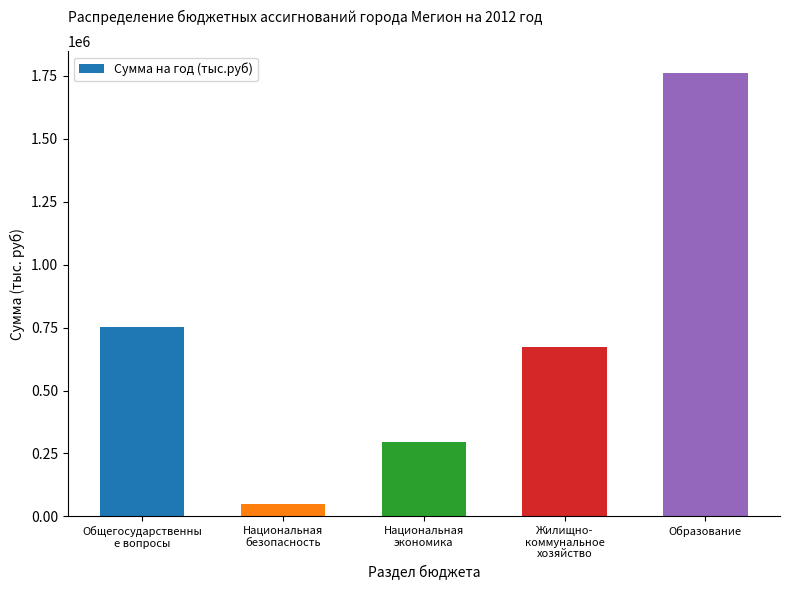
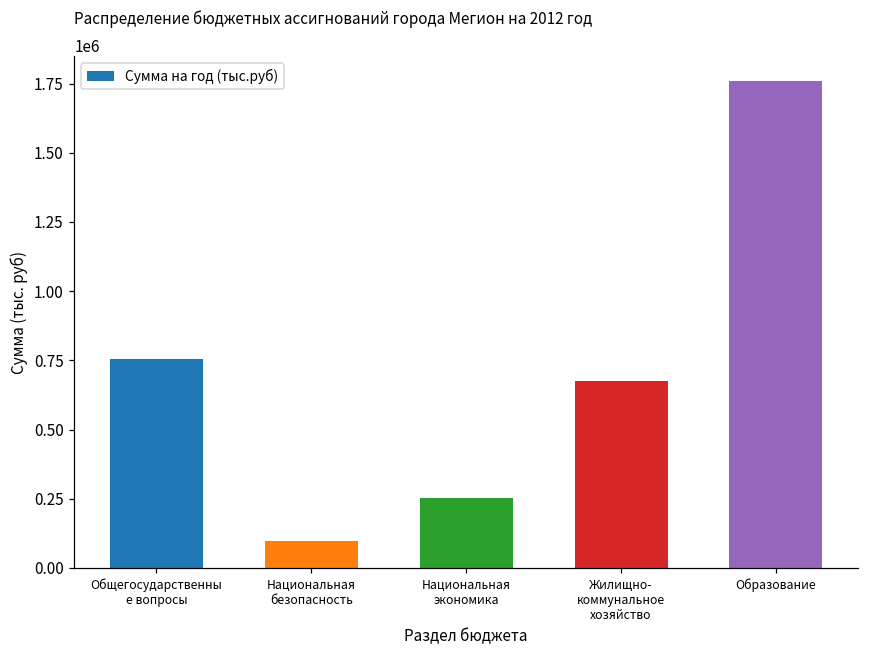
  {
    "Общегосударственны е вопросы": 750000,
-   "Национальная безопасность": 50000,
-   "Национальная экономика": 300000,
+   "Национальная безопасность": 100000,
+   "Национальная экономика": 250000,
    "Жилищно- коммунальное хозяйство": 670000,
    "Образование": 1760000
  }
